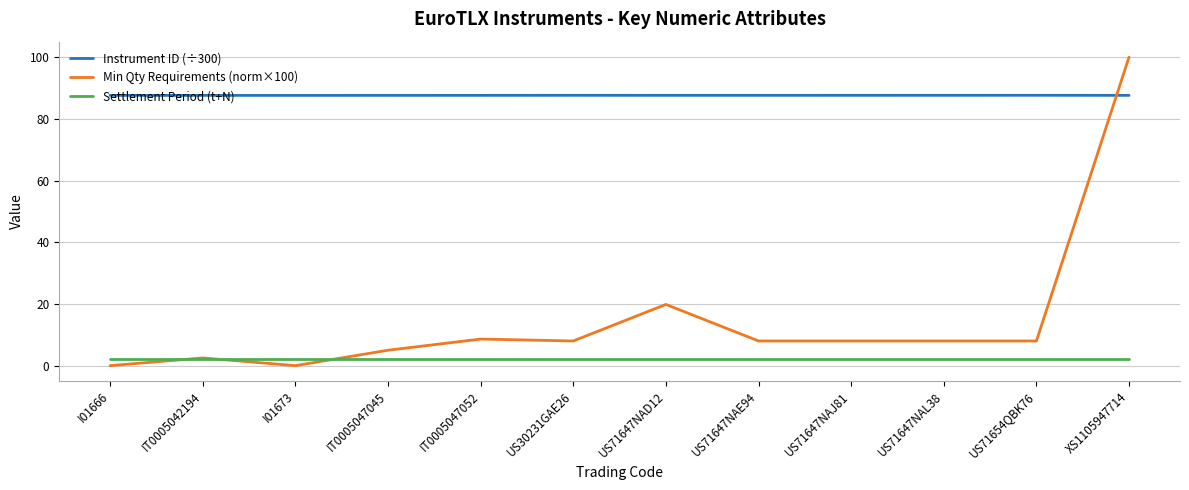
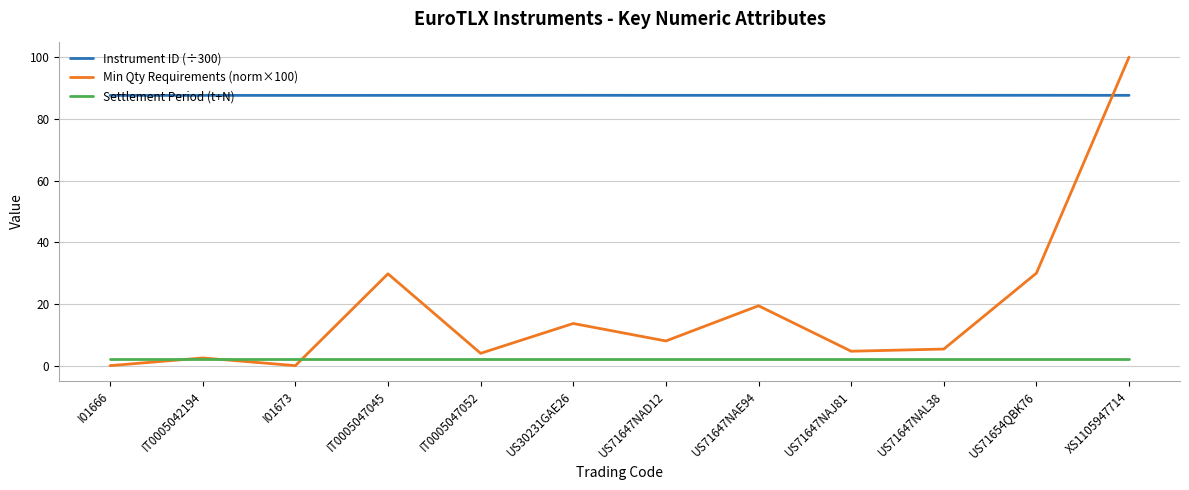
  {
    "Instrument ID (÷300)": {
      "I01666": 88,
      "IT0005042194": 88,
      "I01673": 88,
      "IT0005047045": 88,
      "IT0005047052": 88,
      "US30231GAE26": 88,
      "US71647NAD12": 88,
      "US71647NAE94": 88,
      "US71647NAJ81": 88,
      "US71647NAL38": 88,
      "US71654QBK76": 88,
      "XS1105947714": 88
    },
    "Min Qty Requirements (norm×100)": {
      "I01666": 0,
      "I01673": 0,
-     "IT0005047045": 5,
-     "IT0005047052": 9,
-     "US30231GAE26": 8,
-     "US71647NAD12": 20,
-     "US71647NAE94": 8,
-     "US71647NAJ81": 8,
-     "US71647NAL38": 8,
-     "US71654QBK76": 8,
+     "IT0005047045": 30,
+     "IT0005047052": 4,
+     "US30231GAE26": 14,
+     "US71647NAD12": 8,
+     "US71647NAE94": 19,
+     "US71647NAJ81": 5,
+     "US71647NAL38": 5,
+     "US71654QBK76": 30,
      "XS1105947714": 100
    },
    "Settlement Period (t+N)": {
      "I01666": 2,
      "I01673": 2,
      "IT0005047045": 2,
      "IT0005047052": 2,
      "US30231GAE26": 2,
      "US71647NAD12": 2,
      "US71647NAE94": 2,
      "US71647NAJ81": 2,
      "US71647NAL38": 2,
      "US71654QBK76": 2,
      "XS1105947714": 2
    }
  }
